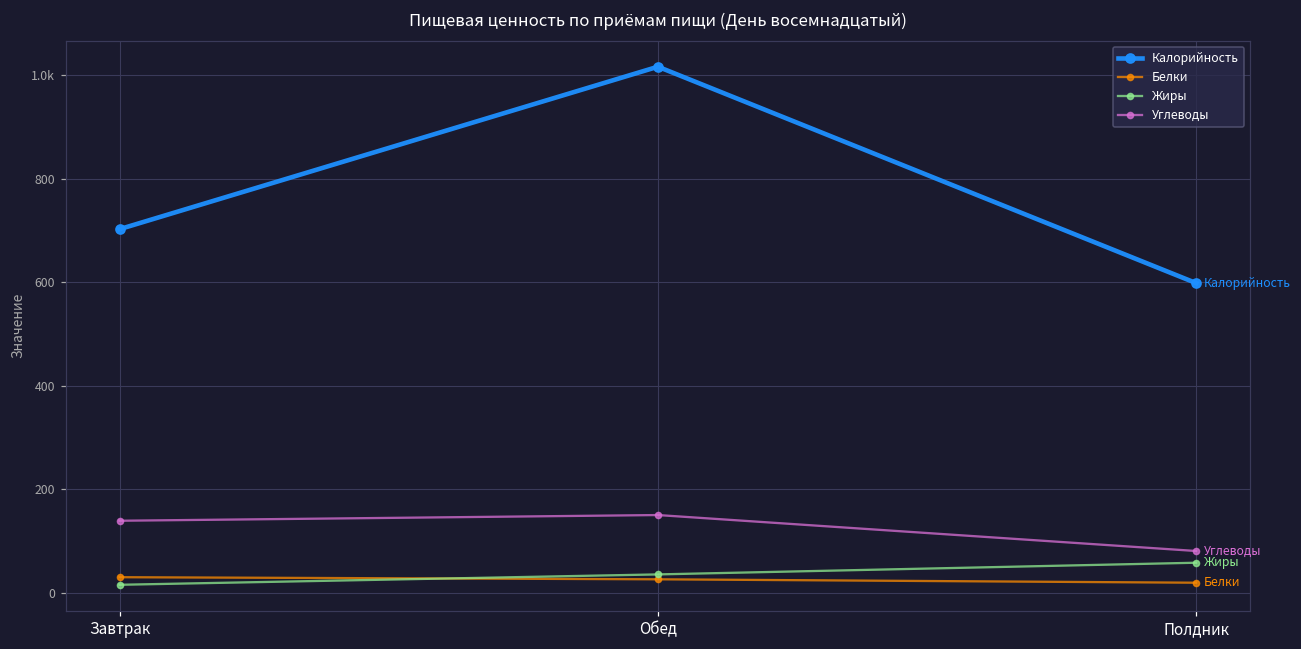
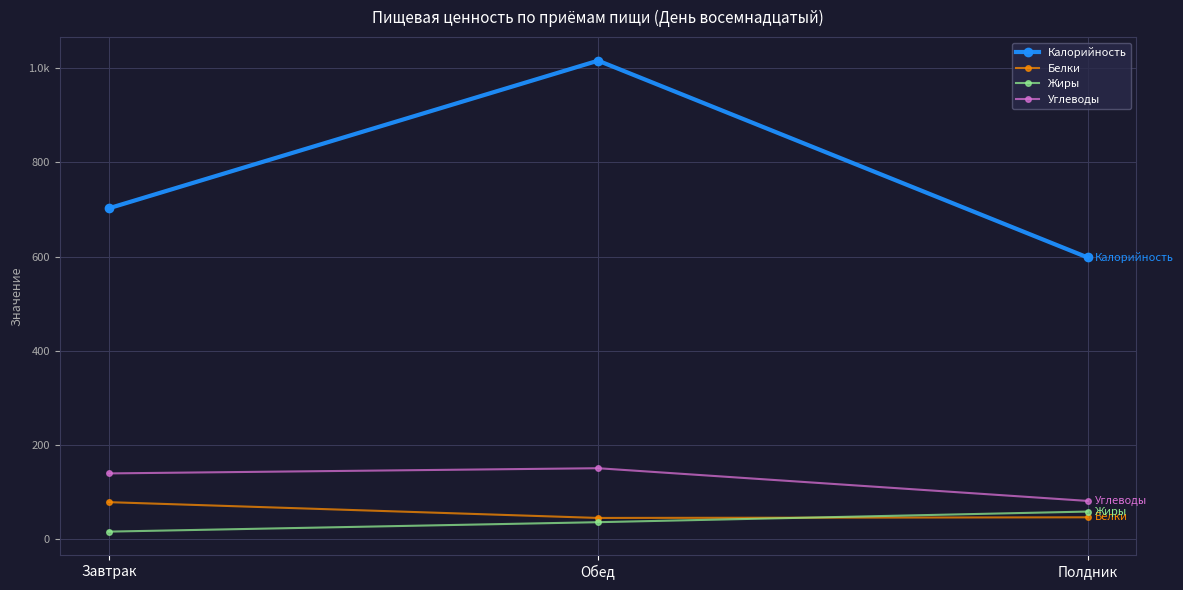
  {
    "Калорийность": {
      "Завтрак": 700,
      "Обед": 1020,
      "Полдник": 600
    },
    "Белки": {
-     "Завтрак": 30,
-     "Обед": 30,
-     "Полдник": 20
+     "Завтрак": 80,
+     "Обед": 40,
+     "Полдник": 50
    },
    "Жиры": {
      "Завтрак": 20,
      "Обед": 40,
      "Полдник": 60
    },
    "Углеводы": {
      "Завтрак": 140,
      "Обед": 150,
      "Полдник": 80
    }
  }
